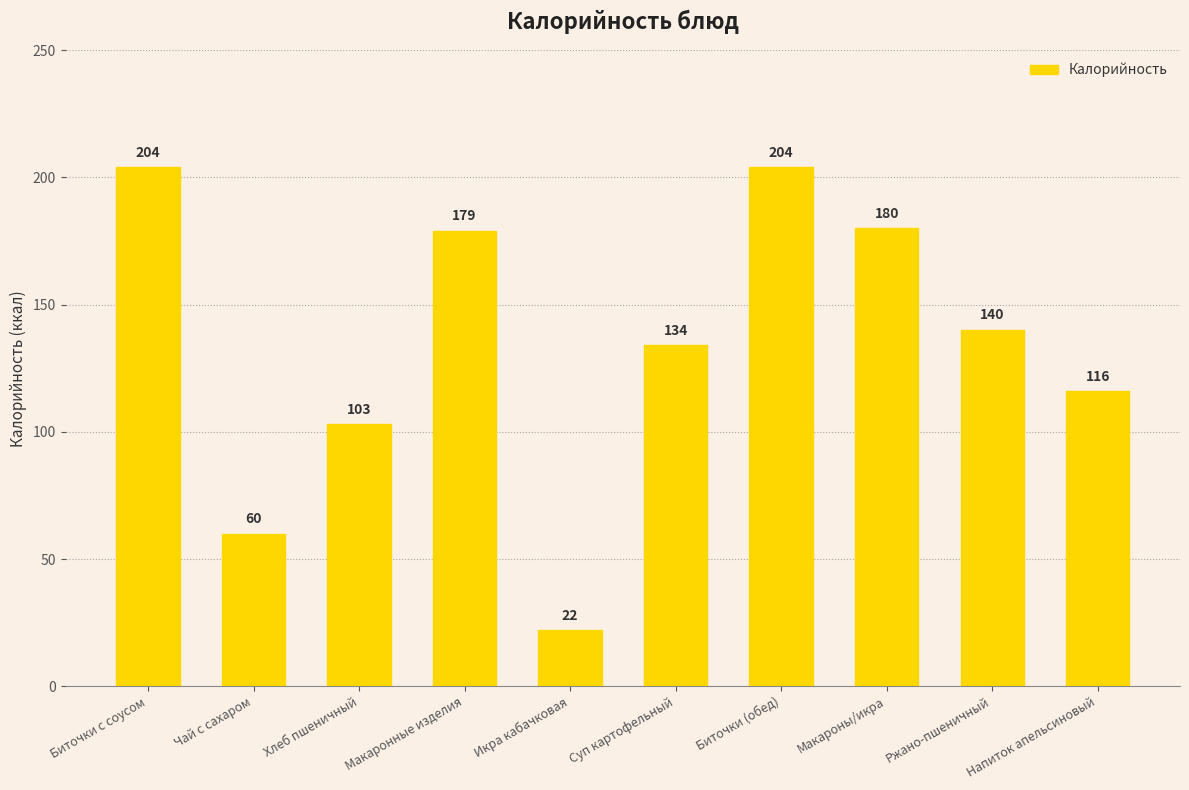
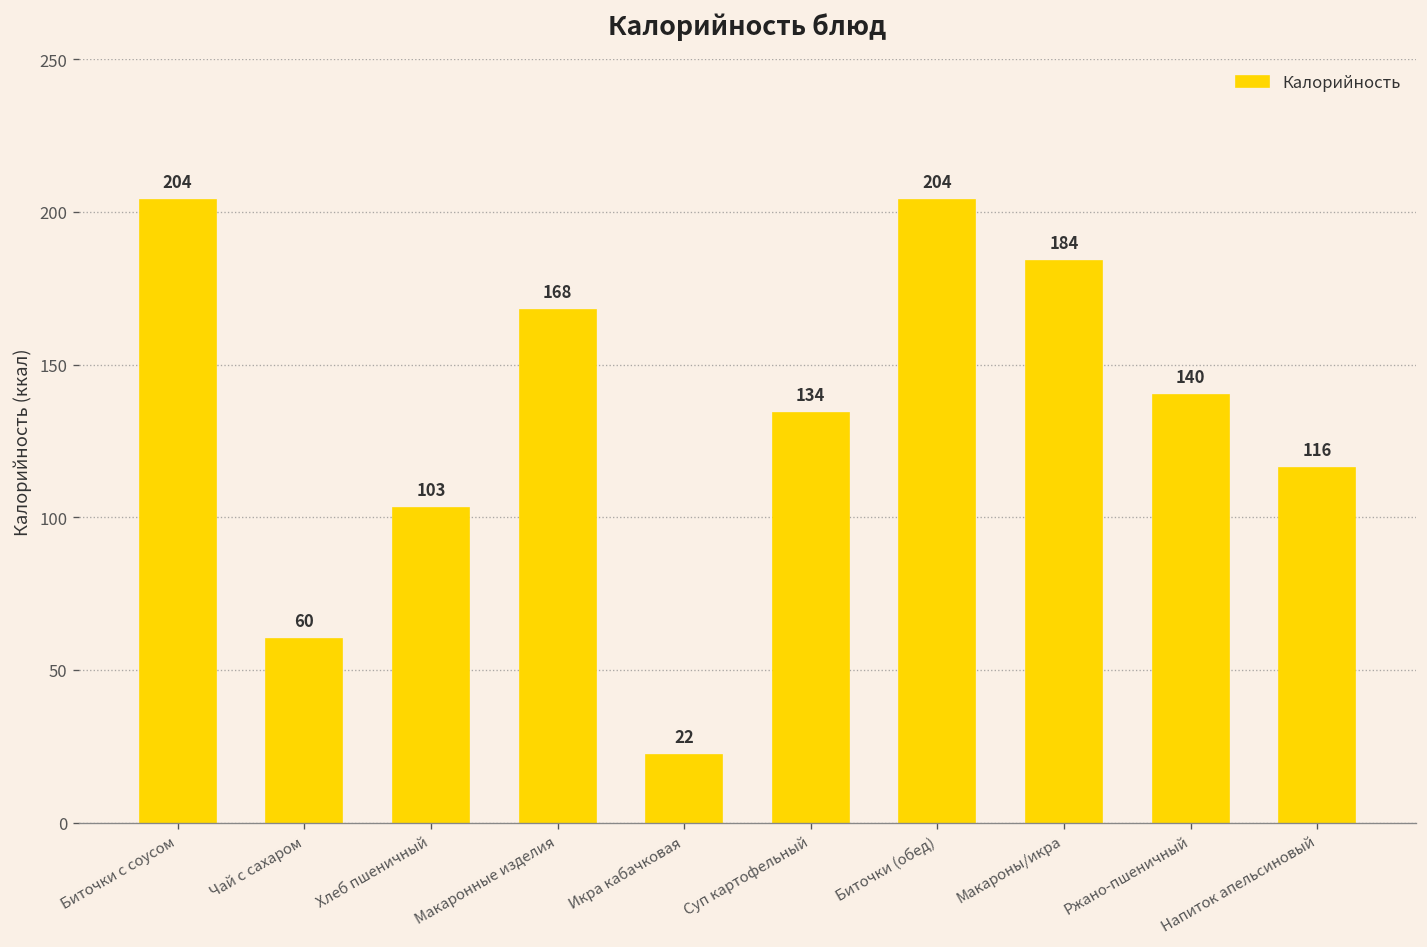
  {
    "Биточки с соусом": 204,
    "Чай с сахаром": 60,
    "Хлеб пшеничный": 103,
-   "Макаронные изделия": 179,
+   "Макаронные изделия": 168,
    "Икра кабачковая": 22,
    "Суп картофельный": 134,
    "Биточки (обед)": 204,
-   "Макароны/икра": 180,
+   "Макароны/икра": 184,
    "Ржано-пшеничный": 140,
    "Напиток апельсиновый": 116
  }
